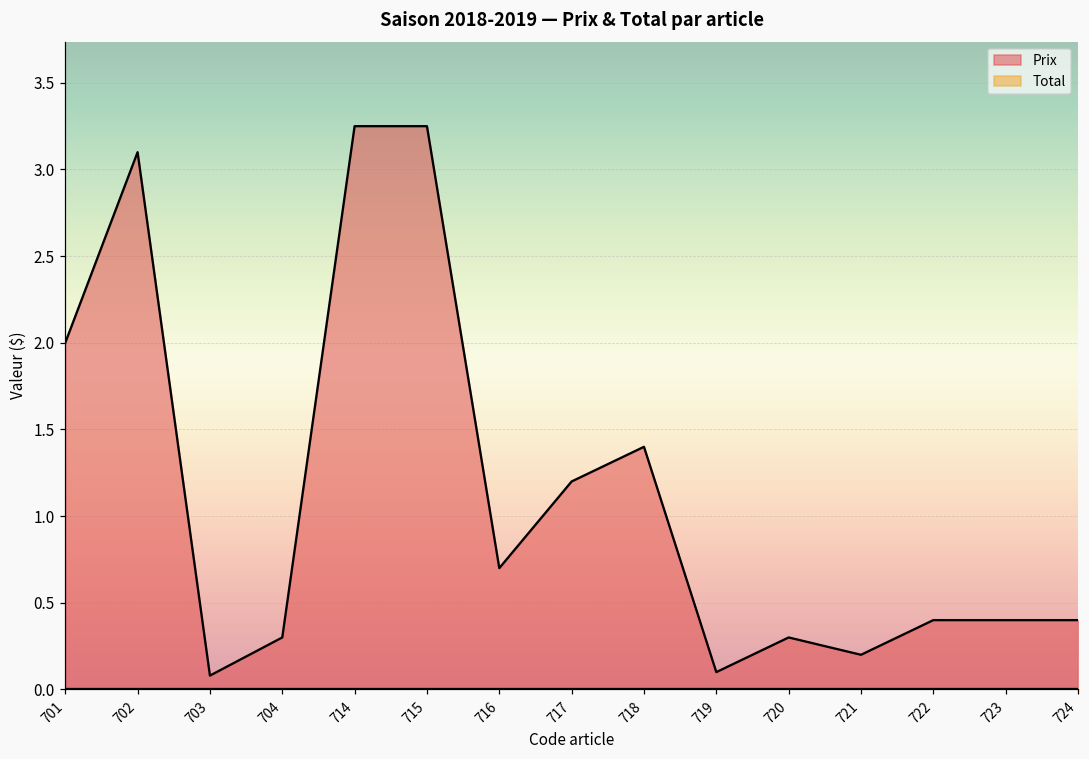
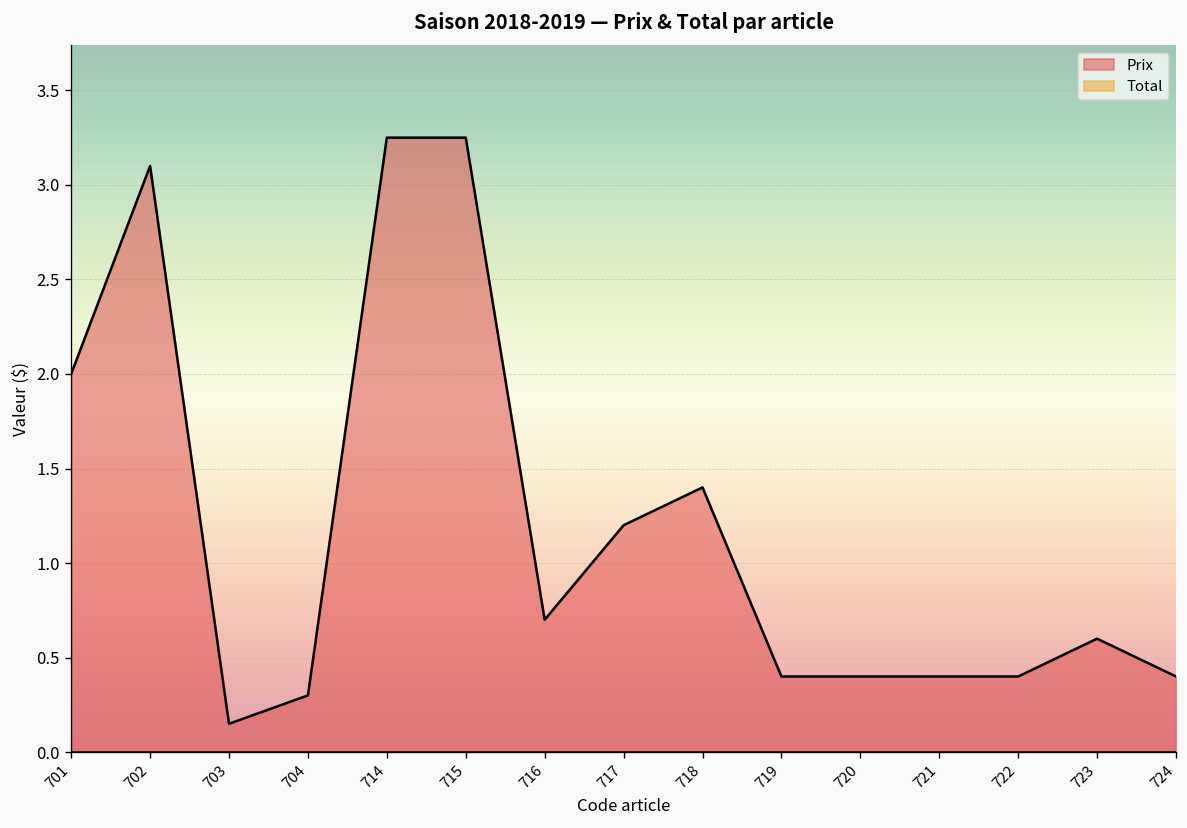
  {
    "Prix": {
      "701": 2.00,
      "702": 3.10,
-     "703": 0.08,
+     "703": 0.15,
      "704": 0.30,
      "714": 3.25,
      "715": 3.25,
      "716": 0.70,
      "717": 1.20,
      "718": 1.40,
-     "719": 0.1,
-     "720": 0.3,
-     "721": 0.2,
+     "719": 0.4,
+     "720": 0.4,
+     "721": 0.4,
      "722": 0.40,
-     "723": 0.4,
+     "723": 0.6,
      "724": 0.40
    },
    "Total": {
      "701": 0.00,
      "702": 0.00,
      "703": 0.00,
      "704": 0.00,
      "714": 0.00,
      "715": 0.00,
      "716": 0.00,
      "717": 0.00,
      "718": 0.00,
      "719": 0.00,
      "720": 0.00,
      "721": 0.00,
      "722": 0.00,
      "723": 0.00,
      "724": 0.00
    }
  }
